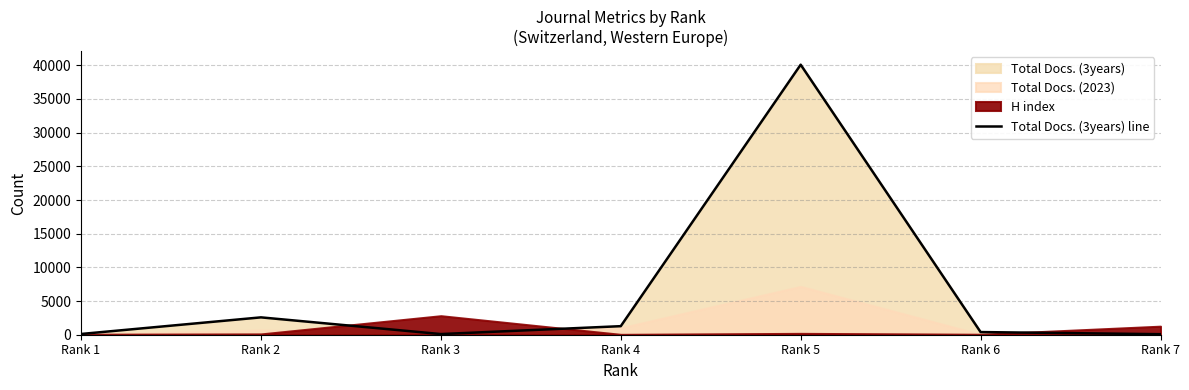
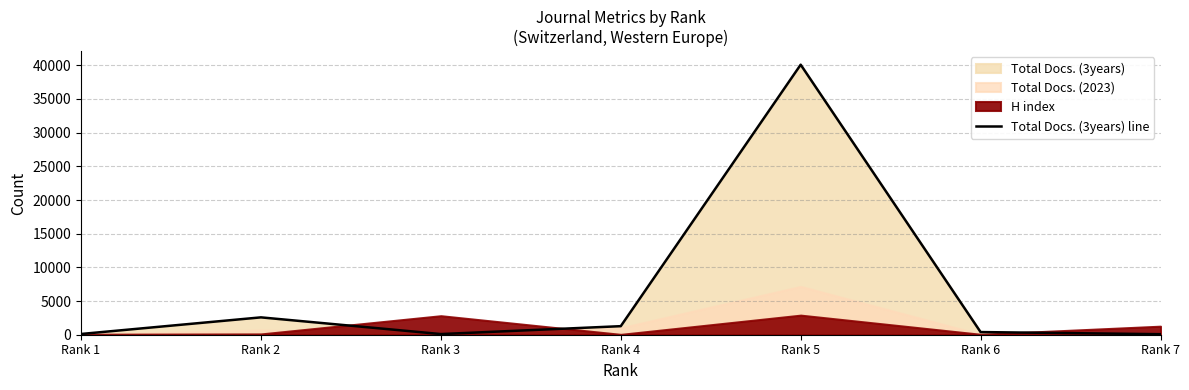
  {
    "H index": {
      "Rank 3": 3000,
-     "Rank 5": 0,
+     "Rank 5": 3000,
      "Rank 7": 1000
    }
  }
